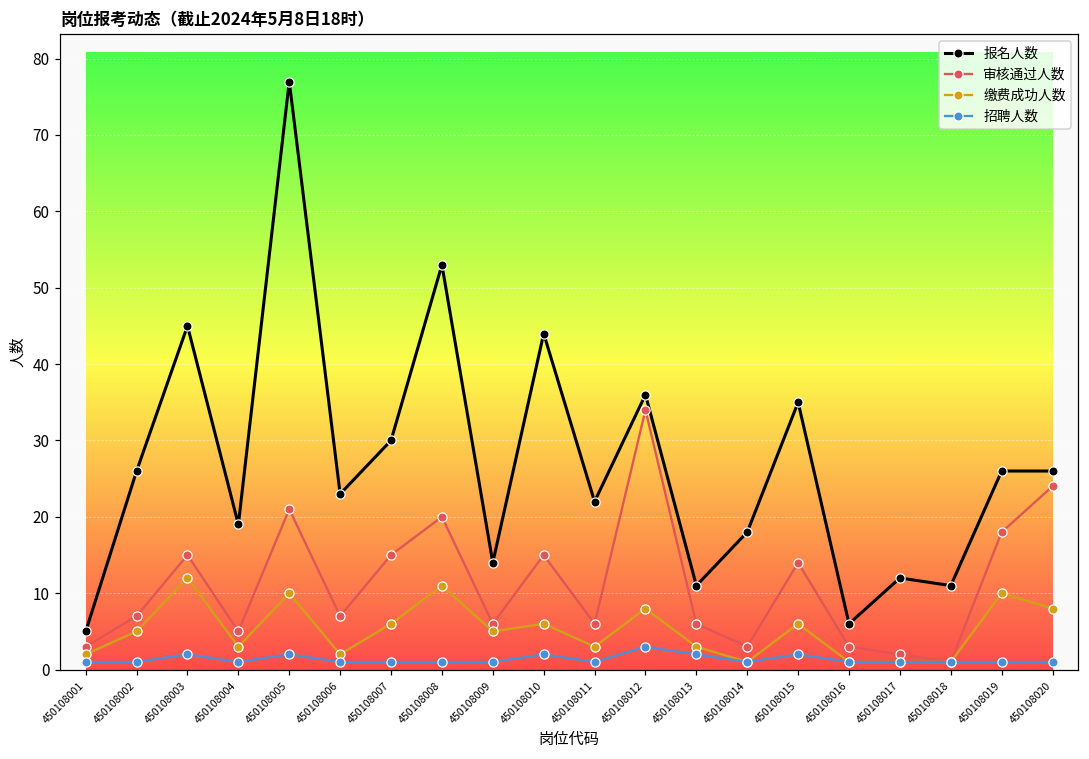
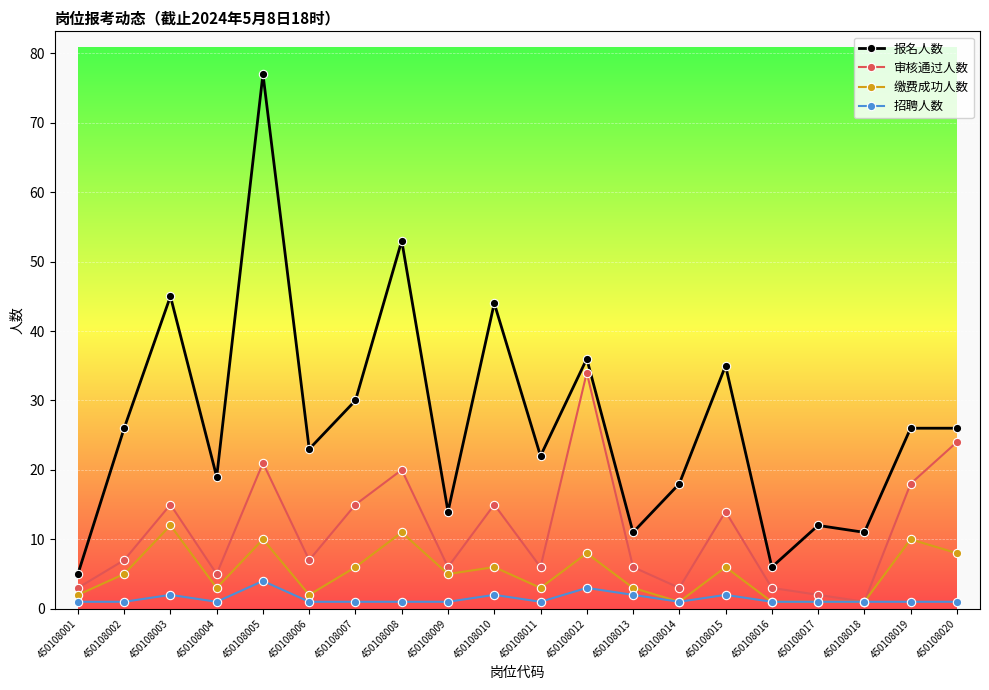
  {
    "报名人数": {
      "450108001": 5,
      "450108002": 26,
      "450108003": 45,
      "450108004": 19,
      "450108005": 77,
      "450108006": 23,
      "450108007": 30,
      "450108008": 53,
      "450108009": 14,
      "450108010": 44,
      "450108011": 22,
      "450108012": 36,
      "450108013": 11,
      "450108014": 18,
      "450108015": 35,
      "450108016": 6,
      "450108017": 12,
      "450108018": 11,
      "450108019": 26,
      "450108020": 26
    },
    "审核通过人数": {
      "450108001": 3,
      "450108002": 7,
      "450108003": 15,
      "450108004": 5,
      "450108005": 21,
      "450108006": 7,
      "450108007": 15,
      "450108008": 20,
      "450108009": 6,
      "450108010": 15,
      "450108011": 6,
      "450108012": 34,
      "450108013": 6,
      "450108014": 3,
      "450108015": 14,
      "450108016": 3,
      "450108017": 2,
      "450108019": 18,
      "450108020": 24
    },
    "缴费成功人数": {
      "450108001": 2,
      "450108002": 5,
      "450108003": 12,
      "450108004": 3,
      "450108005": 10,
      "450108006": 2,
      "450108007": 6,
      "450108008": 11,
      "450108009": 5,
      "450108010": 6,
      "450108011": 3,
      "450108012": 8,
      "450108013": 3,
      "450108015": 6,
      "450108019": 10,
      "450108020": 8
    },
    "招聘人数": {
      "450108001": 1,
      "450108002": 1,
      "450108003": 2,
      "450108004": 1,
-     "450108005": 2,
+     "450108005": 4,
      "450108006": 1,
      "450108007": 1,
      "450108008": 1,
      "450108009": 1,
      "450108010": 2,
      "450108011": 1,
      "450108012": 3,
      "450108013": 2,
      "450108015": 2,
      "450108019": 1,
      "450108020": 1
    }
  }
